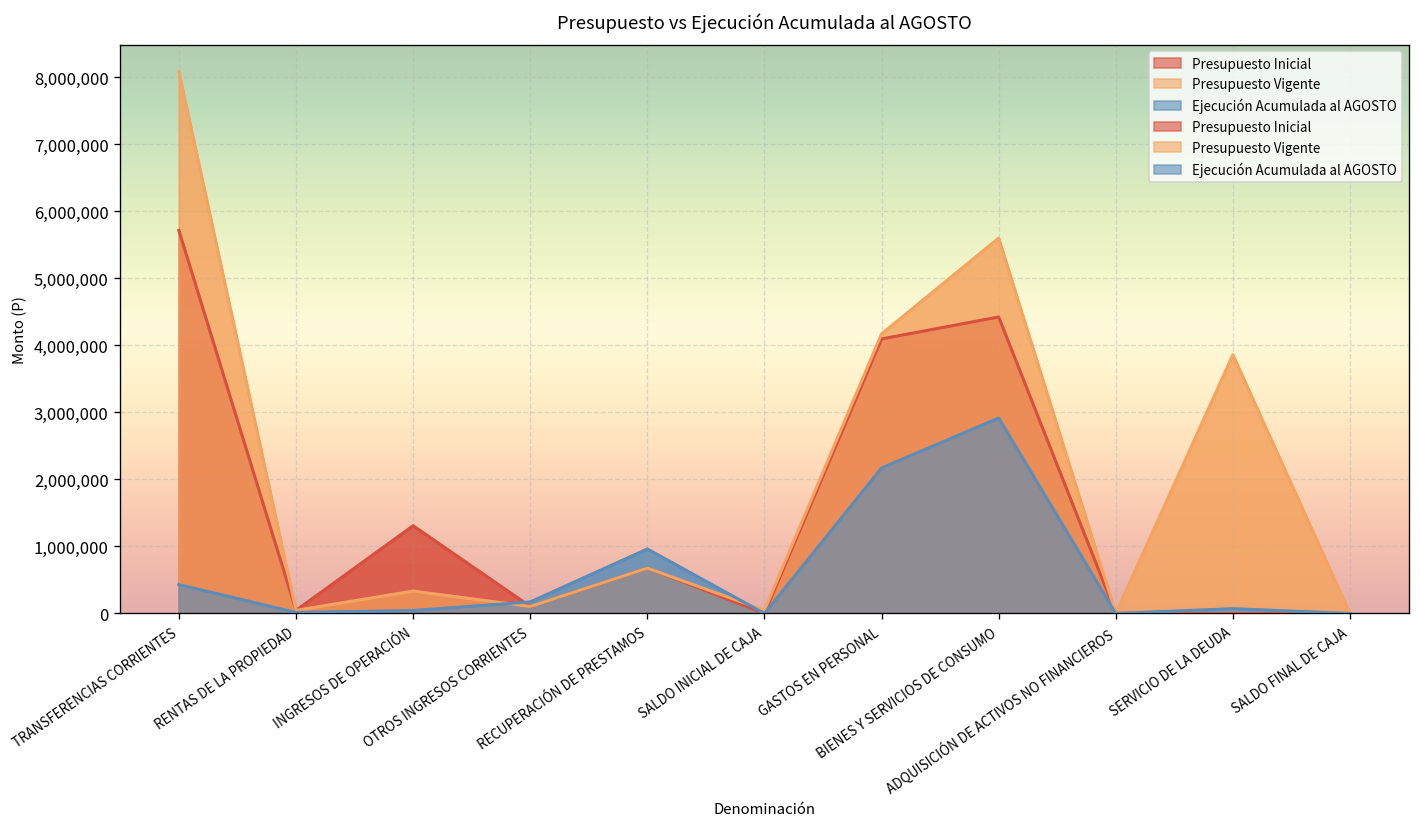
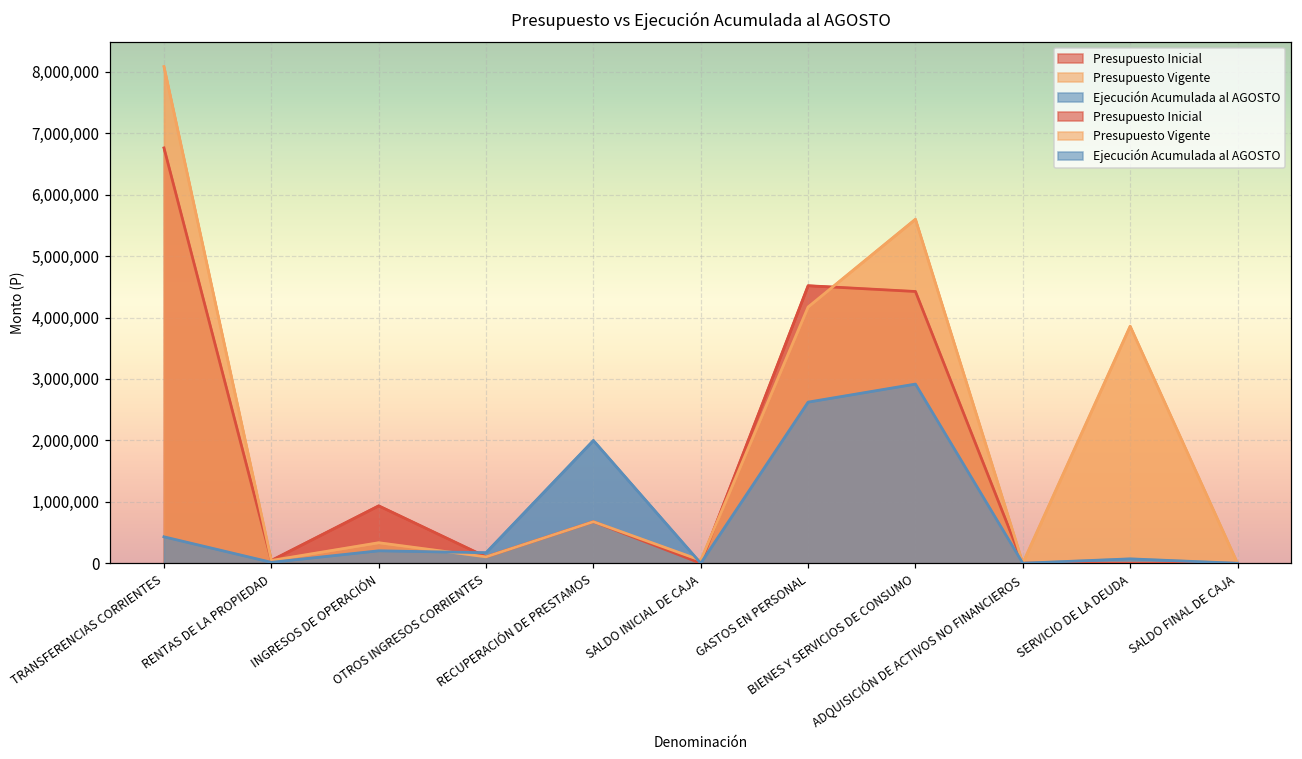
  {
    "Presupuesto Inicial": {
-     "TRANSFERENCIAS CORRIENTES": "5,700,000",
-     "INGRESOS DE OPERACIÓN": "1,300,000",
-     "GASTOS EN PERSONAL": "4,100,000",
+     "TRANSFERENCIAS CORRIENTES": "6,800,000",
+     "INGRESOS DE OPERACIÓN": "900,000",
+     "GASTOS EN PERSONAL": "4,500,000",
      "BIENES Y SERVICIOS DE CONSUMO": "4,400,000",
      "SERVICIO DE LA DEUDA": "0"
    },
    "Presupuesto Vigente": {
      "TRANSFERENCIAS CORRIENTES": "8,100,000",
      "INGRESOS DE OPERACIÓN": "300,000",
      "SALDO INICIAL DE CAJA": "0",
      "GASTOS EN PERSONAL": "4,200,000",
      "BIENES Y SERVICIOS DE CONSUMO": "5,600,000",
      "SERVICIO DE LA DEUDA": "3,900,000"
    },
    "Ejecución Acumulada al AGOSTO": {
      "TRANSFERENCIAS CORRIENTES": "400,000",
-     "INGRESOS DE OPERACIÓN": "0",
+     "INGRESOS DE OPERACIÓN": "200,000",
      "OTROS INGRESOS CORRIENTES": "200,000",
-     "RECUPERACIÓN DE PRESTAMOS": "1,000,000",
-     "GASTOS EN PERSONAL": "2,200,000",
+     "RECUPERACIÓN DE PRESTAMOS": "2,000,000",
+     "GASTOS EN PERSONAL": "2,600,000",
      "BIENES Y SERVICIOS DE CONSUMO": "2,900,000",
      "SERVICIO DE LA DEUDA": "100,000"
    }
  }
